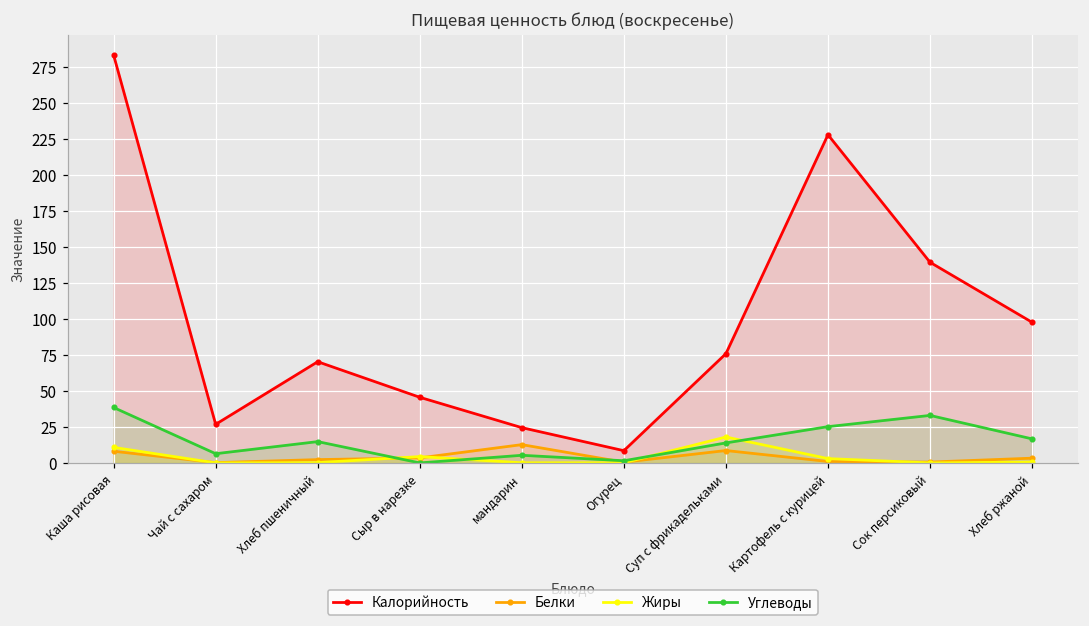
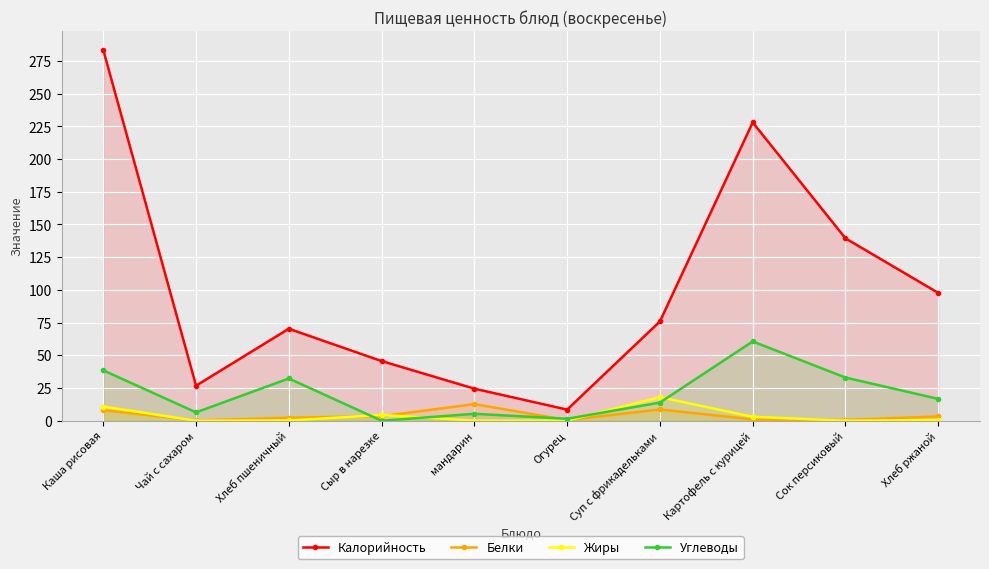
  {
    "Калорийность": {
      "Каша рисовая": 283,
      "Чай с сахаром": 27,
      "Хлеб пшеничный": 70,
      "Сыр в нарезке": 46,
      "мандарин": 25,
      "Огурец": 9,
      "Суп с фрикадельками": 76,
      "Картофель с курицей": 228,
      "Сок персиковый": 139,
      "Хлеб ржаной": 98
    },
    "Белки": {
      "Каша рисовая": 8,
      "Хлеб пшеничный": 2,
      "мандарин": 13,
      "Суп с фрикадельками": 9,
      "Картофель с курицей": 1,
      "Хлеб ржаной": 3
    },
    "Жиры": {
      "Каша рисовая": 11,
      "Хлеб пшеничный": 0,
      "мандарин": 0,
      "Суп с фрикадельками": 18,
      "Картофель с курицей": 3,
      "Хлеб ржаной": 1
    },
    "Углеводы": {
      "Каша рисовая": 39,
      "Чай с сахаром": 6,
-     "Хлеб пшеничный": 15,
+     "Хлеб пшеничный": 32,
      "Сыр в нарезке": 0,
      "мандарин": 5,
      "Суп с фрикадельками": 14,
-     "Картофель с курицей": 25,
+     "Картофель с курицей": 61,
      "Сок персиковый": 33,
      "Хлеб ржаной": 17
    }
  }
